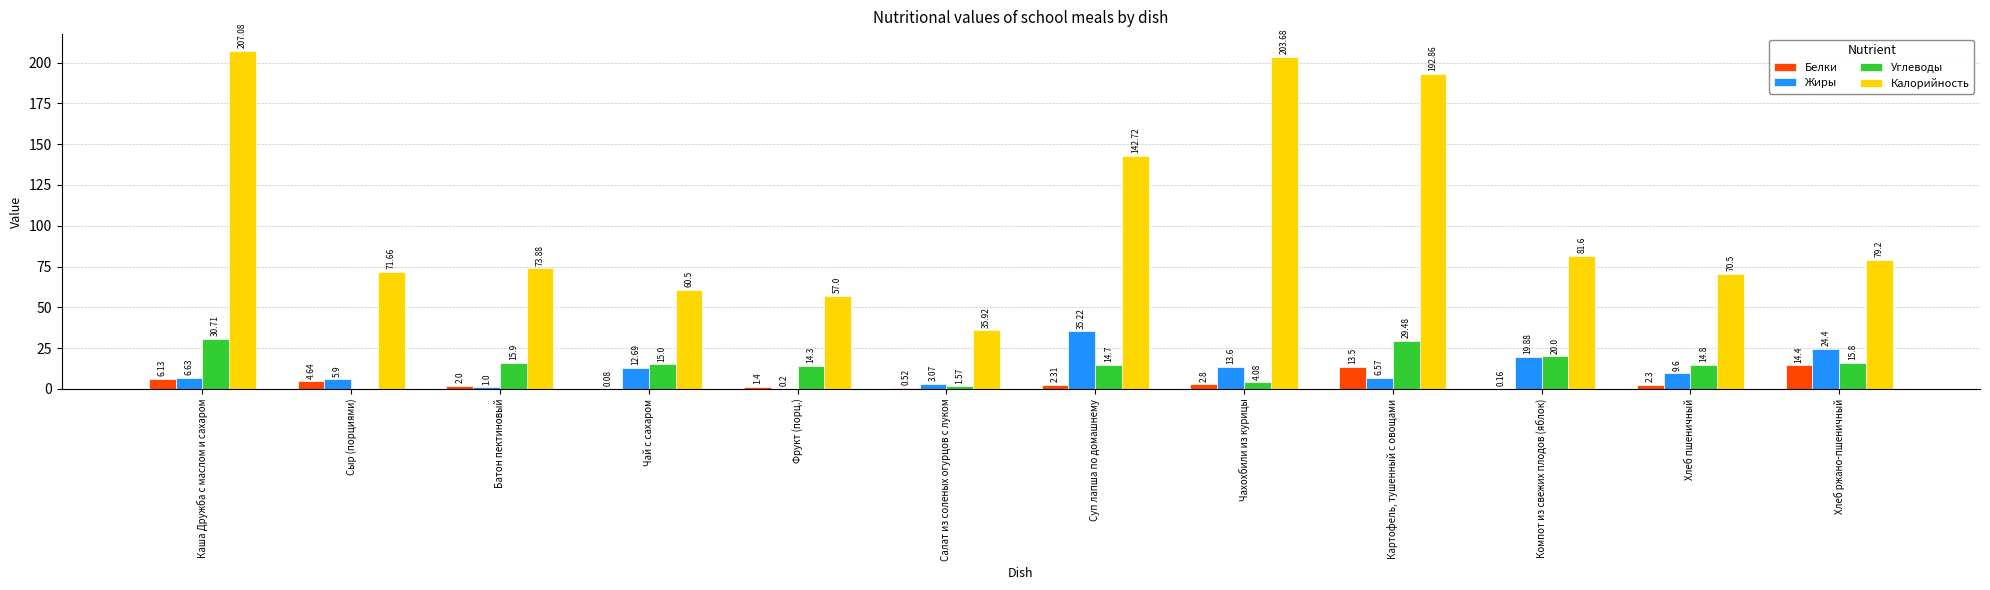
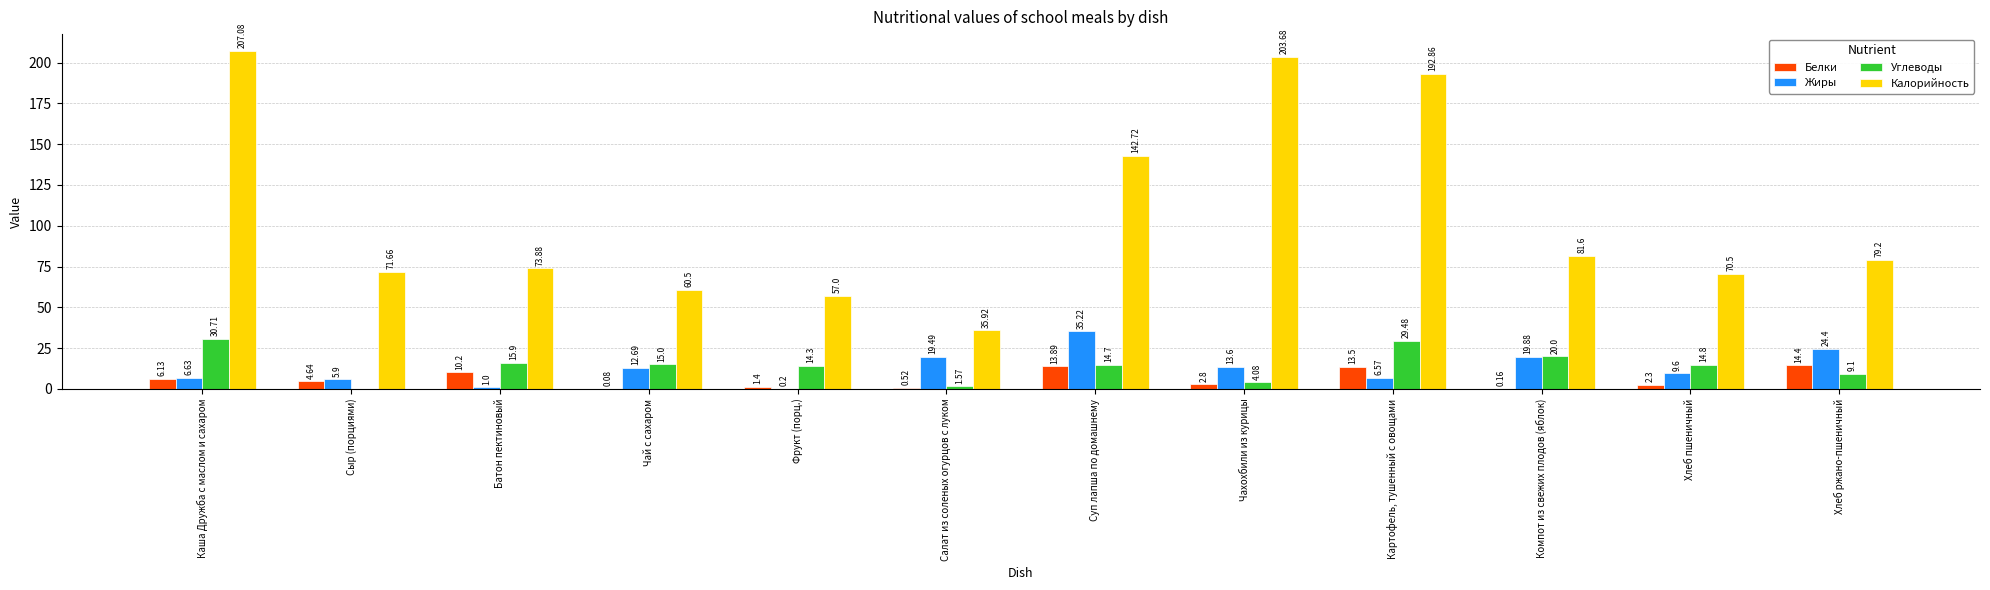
  {
    "Белки": {
      "Каша Дружба с маслом и сахаром": 6.13,
      "Сыр (порциями)": 4.64,
-     "Батон пектиновый": 2.0,
+     "Батон пектиновый": 10.2,
      "Чай с сахаром": 0.08,
      "Фрукт (порц.)": 1.4,
      "Салат из соленых огурцов с луком": 0.52,
-     "Суп лапша по домашнему": 2.31,
+     "Суп лапша по домашнему": 13.89,
      "Чахохбили из курицы": 2.8,
      "Картофель, тушенный с овощами": 13.5,
      "Компот из свежих плодов (яблок)": 0.16,
      "Хлеб пшеничный": 2.3,
      "Хлеб ржано-пшеничный": 14.4
    },
    "Жиры": {
      "Каша Дружба с маслом и сахаром": 6.63,
      "Сыр (порциями)": 5.9,
      "Батон пектиновый": 1.0,
      "Чай с сахаром": 12.69,
      "Фрукт (порц.)": 0.2,
-     "Салат из соленых огурцов с луком": 3.07,
+     "Салат из соленых огурцов с луком": 19.49,
      "Суп лапша по домашнему": 35.22,
      "Чахохбили из курицы": 13.6,
      "Картофель, тушенный с овощами": 6.57,
      "Компот из свежих плодов (яблок)": 19.88,
      "Хлеб пшеничный": 9.6,
      "Хлеб ржано-пшеничный": 24.4
    },
    "Углеводы": {
      "Каша Дружба с маслом и сахаром": 30.71,
      "Батон пектиновый": 15.9,
      "Чай с сахаром": 15.0,
      "Фрукт (порц.)": 14.3,
      "Салат из соленых огурцов с луком": 1.57,
      "Суп лапша по домашнему": 14.7,
      "Чахохбили из курицы": 4.08,
      "Картофель, тушенный с овощами": 29.48,
      "Компот из свежих плодов (яблок)": 20.0,
      "Хлеб пшеничный": 14.8,
-     "Хлеб ржано-пшеничный": 15.8
+     "Хлеб ржано-пшеничный": 9.1
    },
    "Калорийность": {
      "Каша Дружба с маслом и сахаром": 207.08,
      "Сыр (порциями)": 71.66,
      "Батон пектиновый": 73.88,
      "Чай с сахаром": 60.5,
      "Фрукт (порц.)": 57.0,
      "Салат из соленых огурцов с луком": 35.92,
      "Суп лапша по домашнему": 142.72,
      "Чахохбили из курицы": 203.68,
      "Картофель, тушенный с овощами": 192.86,
      "Компот из свежих плодов (яблок)": 81.6,
      "Хлеб пшеничный": 70.5,
      "Хлеб ржано-пшеничный": 79.2
    }
  }
